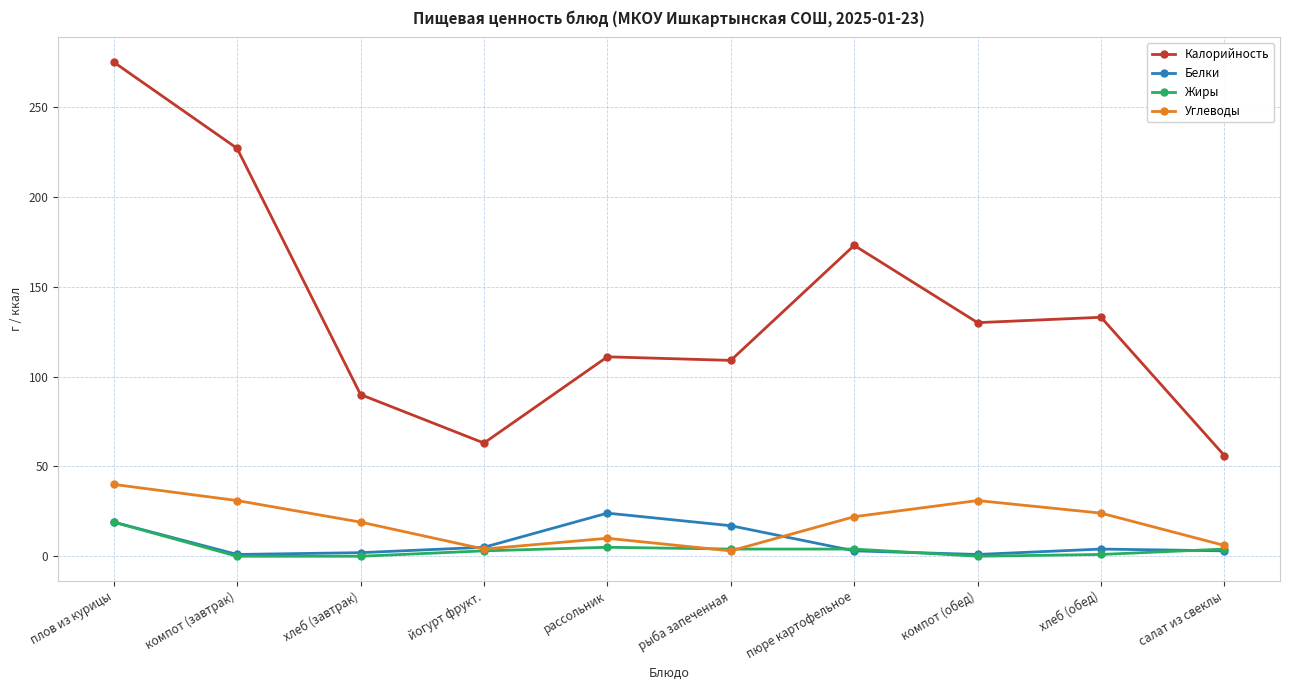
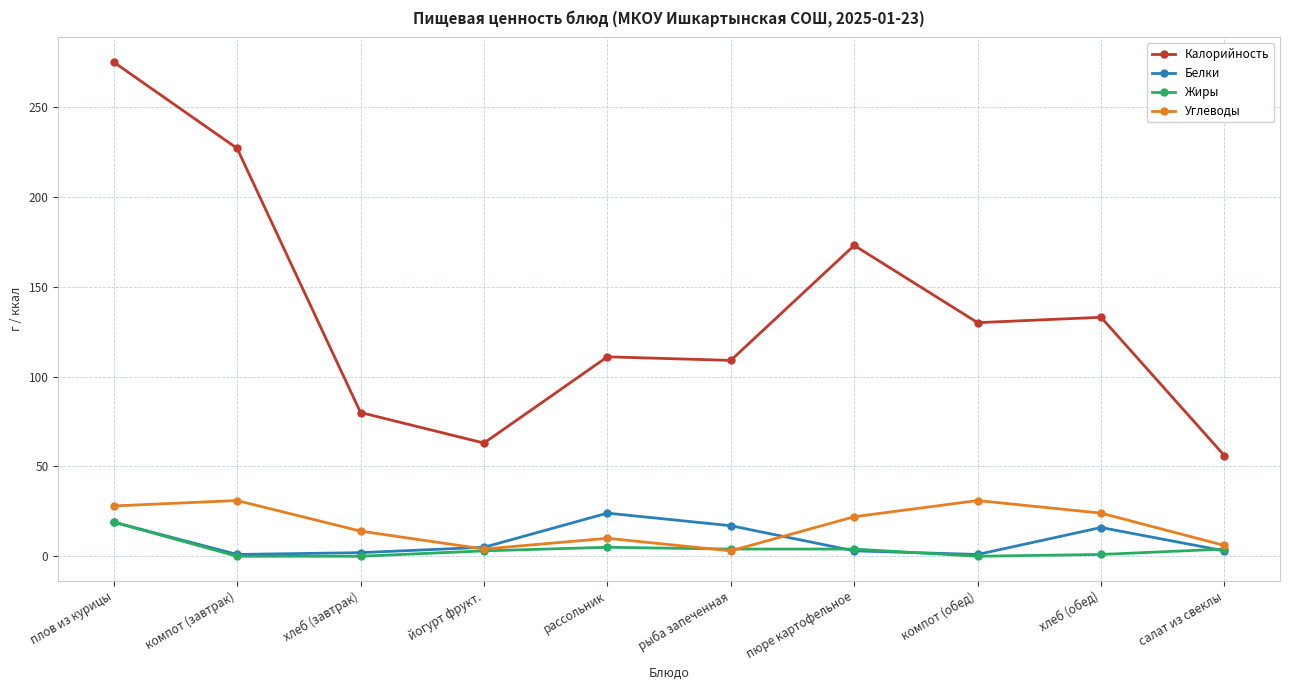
  {
    "Калорийность": {
      "плов из курицы": 275,
      "компот (завтрак)": 227,
-     "хлеб (завтрак)": 90,
+     "хлеб (завтрак)": 80,
      "йогурт фрукт.": 63,
      "рассольник": 111,
      "рыба запеченная": 109,
      "пюре картофельное": 173,
      "компот (обед)": 130,
      "хлеб (обед)": 133,
      "салат из свеклы": 56
    },
    "Белки": {
      "хлеб (завтрак)": 2,
      "рассольник": 24,
      "рыба запеченная": 17,
-     "хлеб (обед)": 4
+     "хлеб (обед)": 16
    },
    "Жиры": {
      "хлеб (завтрак)": 0,
      "рассольник": 5,
      "хлеб (обед)": 1
    },
    "Углеводы": {
-     "плов из курицы": 40,
+     "плов из курицы": 28,
      "компот (завтрак)": 31,
-     "хлеб (завтрак)": 19,
+     "хлеб (завтрак)": 14,
      "рассольник": 10,
      "пюре картофельное": 22,
      "компот (обед)": 31,
      "хлеб (обед)": 24,
      "салат из свеклы": 6
    }
  }
